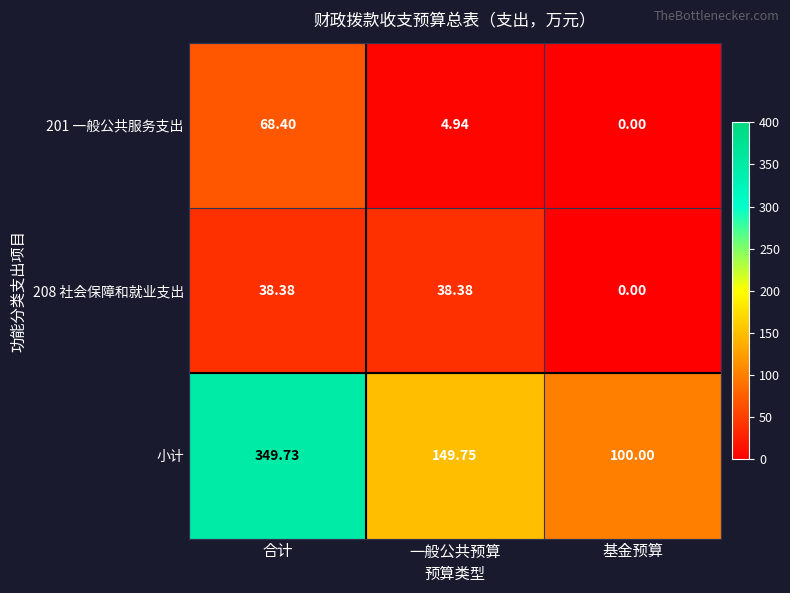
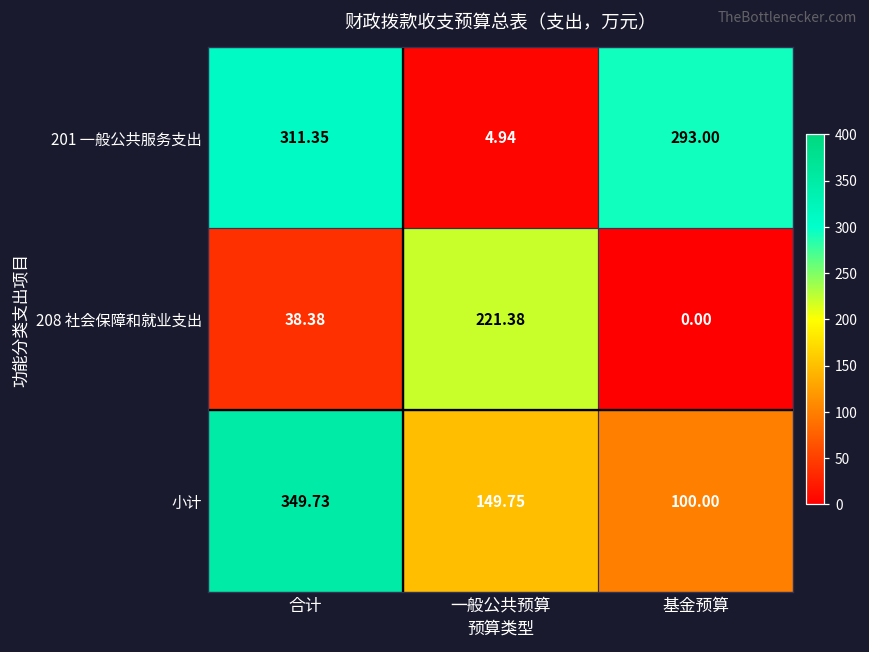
  {
    "201 一般公共服务支出": {
-     "合计": 68.40,
+     "合计": 311.35,
      "一般公共预算": 4.94,
-     "基金预算": 0.00
+     "基金预算": 293.00
    },
    "208 社会保障和就业支出": {
      "合计": 38.38,
-     "一般公共预算": 38.38,
+     "一般公共预算": 221.38,
      "基金预算": 0.00
    },
    "小计": {
      "合计": 349.73,
      "一般公共预算": 149.75,
      "基金预算": 100.00
    }
  }
